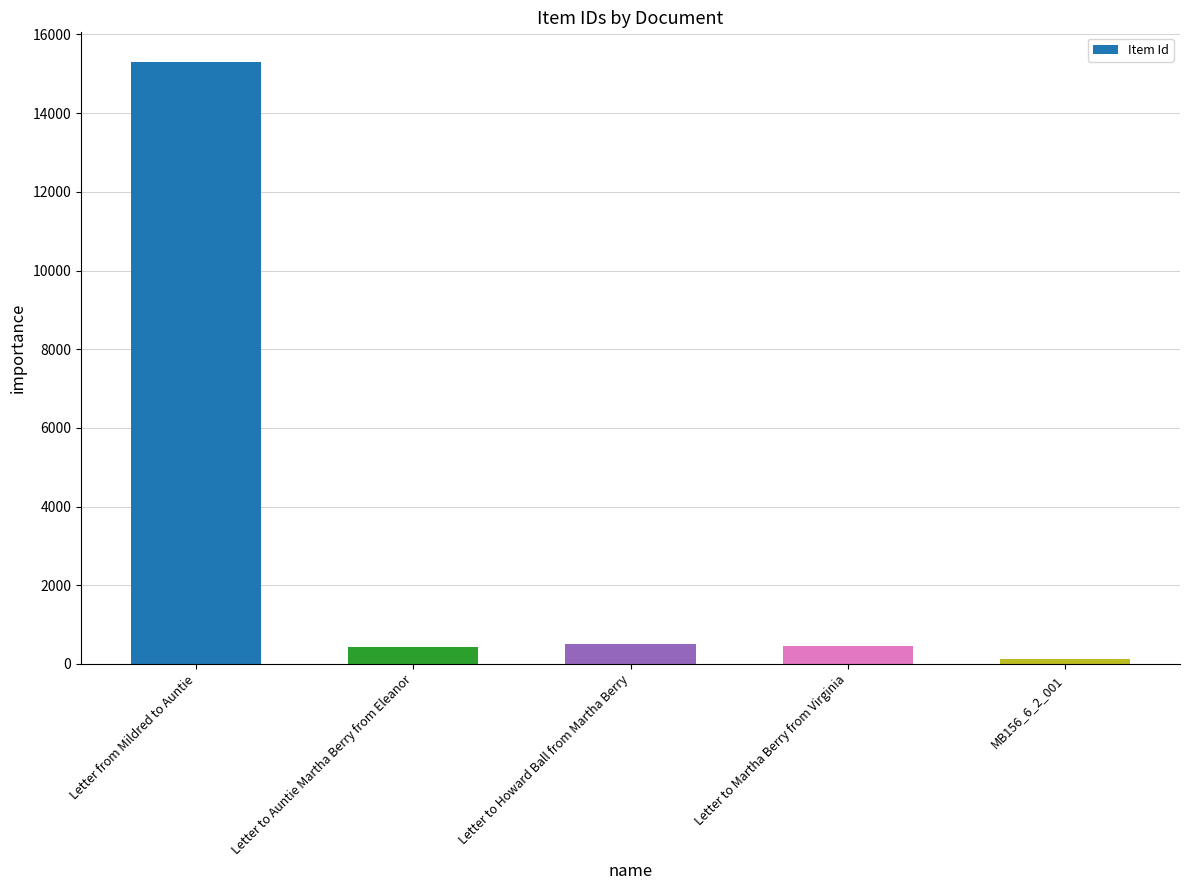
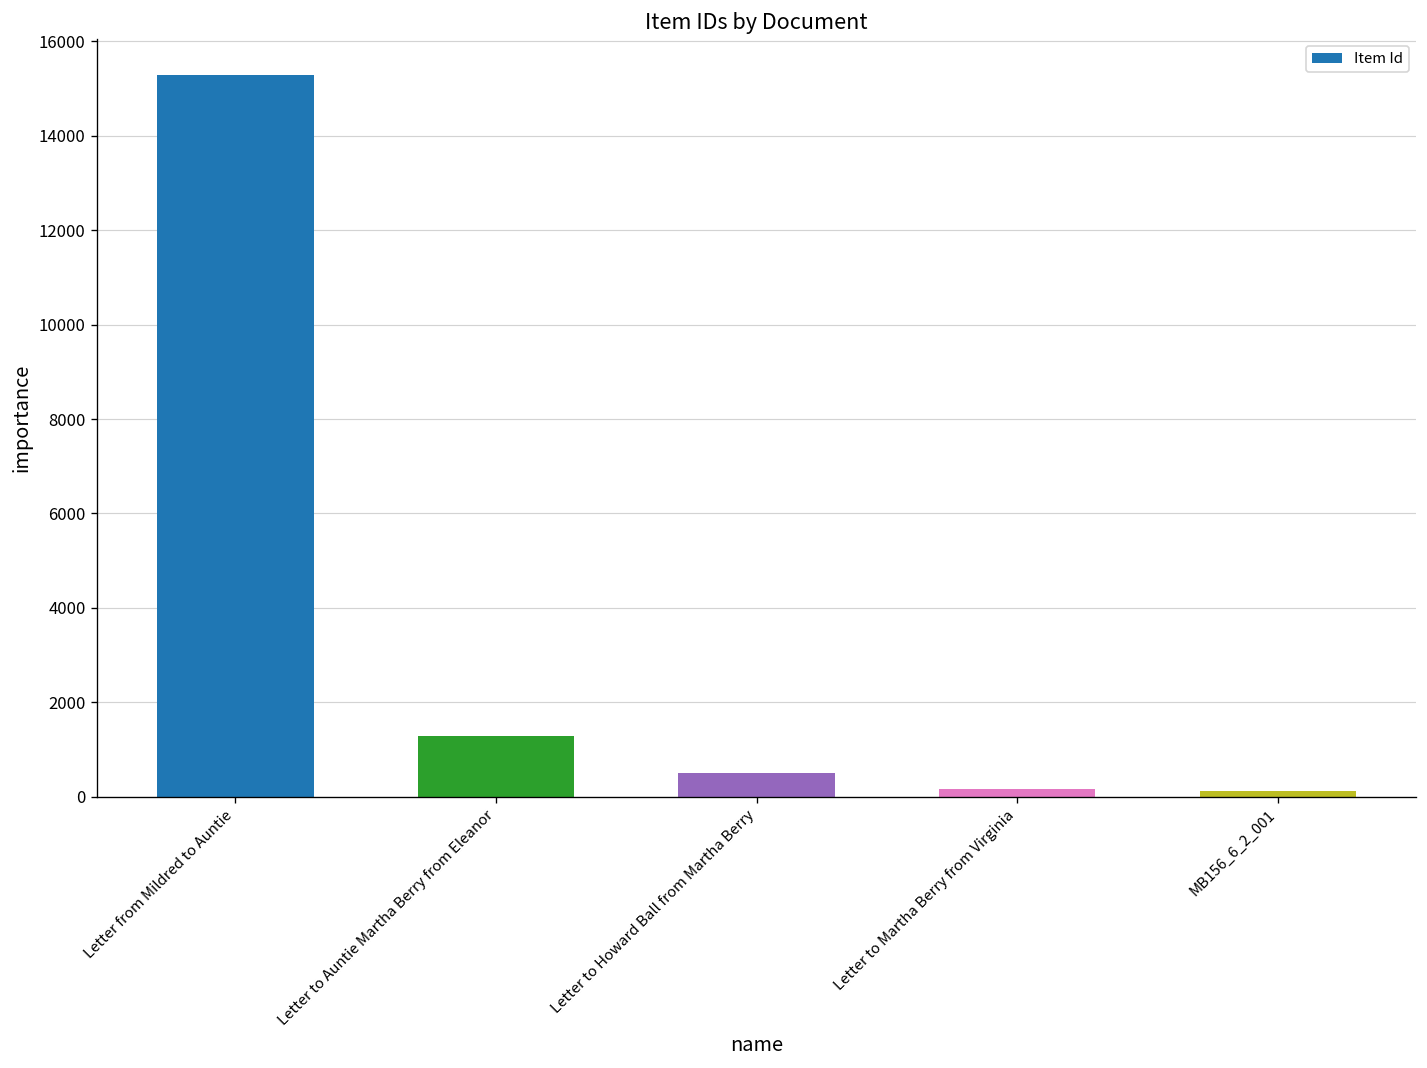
  {
    "Letter from Mildred to Auntie": 15300,
-   "Letter to Auntie Martha Berry from Eleanor": 400,
+   "Letter to Auntie Martha Berry from Eleanor": 1300,
    "Letter to Howard Ball from Martha Berry": 500,
-   "Letter to Martha Berry from Virginia": 400,
+   "Letter to Martha Berry from Virginia": 200,
    "MB156_6_2_001": 100
  }
